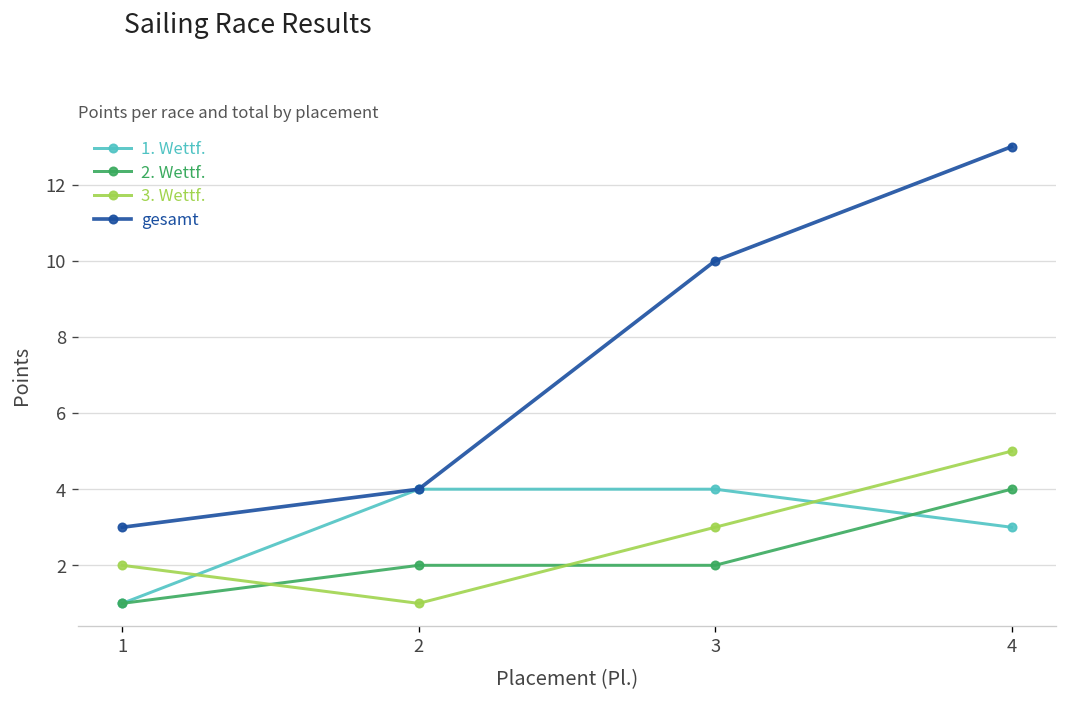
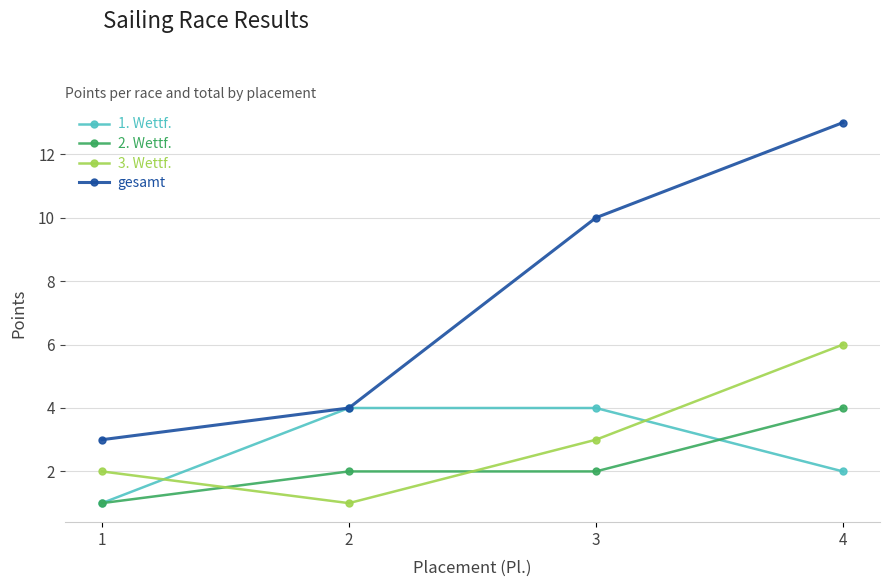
  {
    "1. Wettf.": {
      "3": 4,
-     "4": 3
+     "4": 2
    },
    "2. Wettf.": {
      "2": 2,
      "3": 2,
      "4": 4
    },
    "3. Wettf.": {
      "1": 2,
      "2": 1,
      "3": 3,
-     "4": 5
+     "4": 6
    },
    "gesamt": {
      "1": 3,
      "3": 10,
      "4": 13
    }
  }
